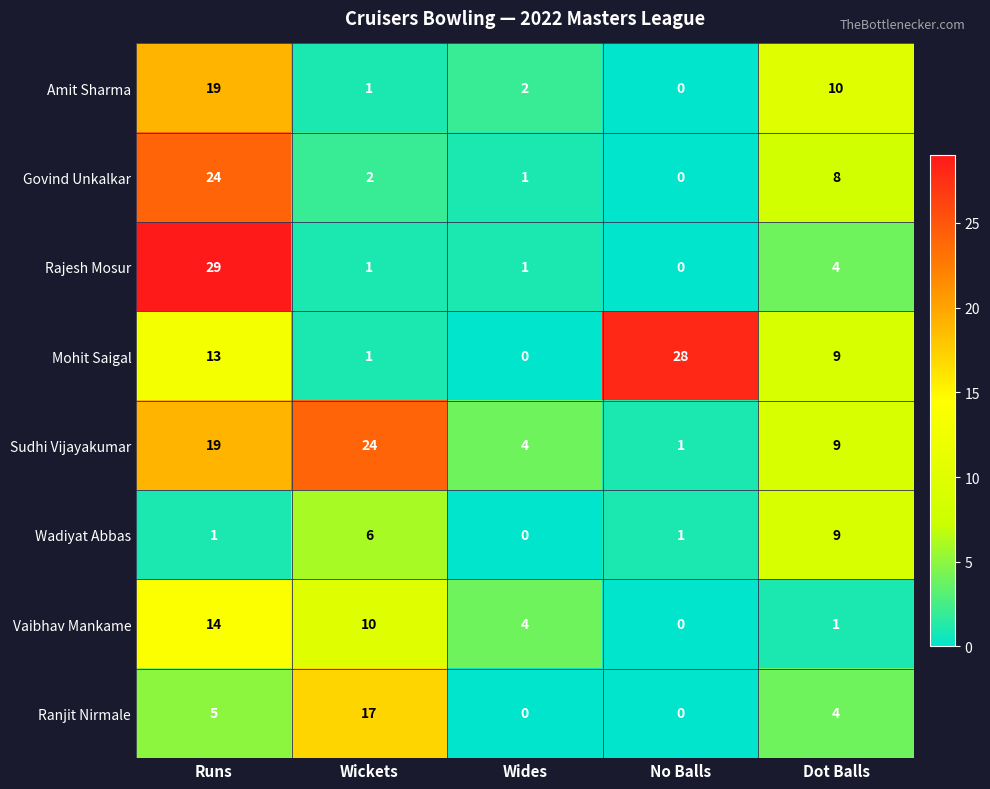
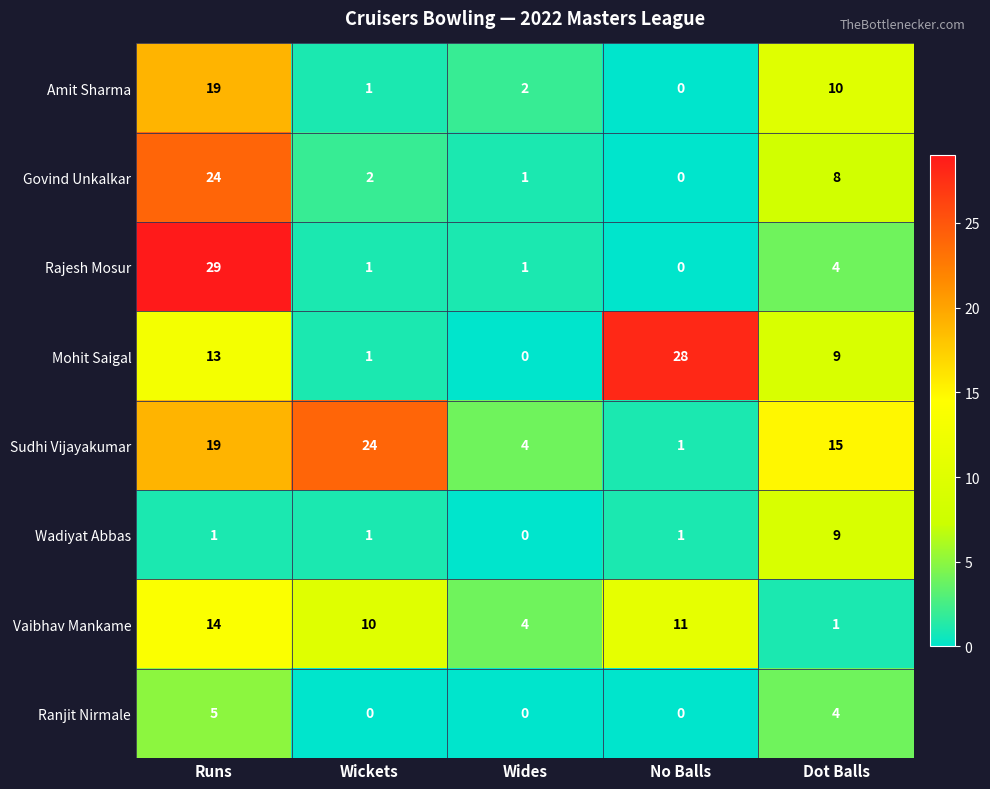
  {
    "Amit Sharma": {
      "Runs": 19,
      "Wickets": 1,
      "Wides": 2,
      "No Balls": 0,
      "Dot Balls": 10
    },
    "Govind Unkalkar": {
      "Runs": 24,
      "Wickets": 2,
      "Wides": 1,
      "No Balls": 0,
      "Dot Balls": 8
    },
    "Rajesh Mosur": {
      "Runs": 29,
      "Wickets": 1,
      "Wides": 1,
      "No Balls": 0,
      "Dot Balls": 4
    },
    "Mohit Saigal": {
      "Runs": 13,
      "Wickets": 1,
      "Wides": 0,
      "No Balls": 28,
      "Dot Balls": 9
    },
    "Sudhi Vijayakumar": {
      "Runs": 19,
      "Wickets": 24,
      "Wides": 4,
      "No Balls": 1,
-     "Dot Balls": 9
+     "Dot Balls": 15
    },
    "Wadiyat Abbas": {
      "Runs": 1,
-     "Wickets": 6,
+     "Wickets": 1,
      "Wides": 0,
      "No Balls": 1,
      "Dot Balls": 9
    },
    "Vaibhav Mankame": {
      "Runs": 14,
      "Wickets": 10,
      "Wides": 4,
-     "No Balls": 0,
+     "No Balls": 11,
      "Dot Balls": 1
    },
    "Ranjit Nirmale": {
      "Runs": 5,
-     "Wickets": 17,
+     "Wickets": 0,
      "Wides": 0,
      "No Balls": 0,
      "Dot Balls": 4
    }
  }
